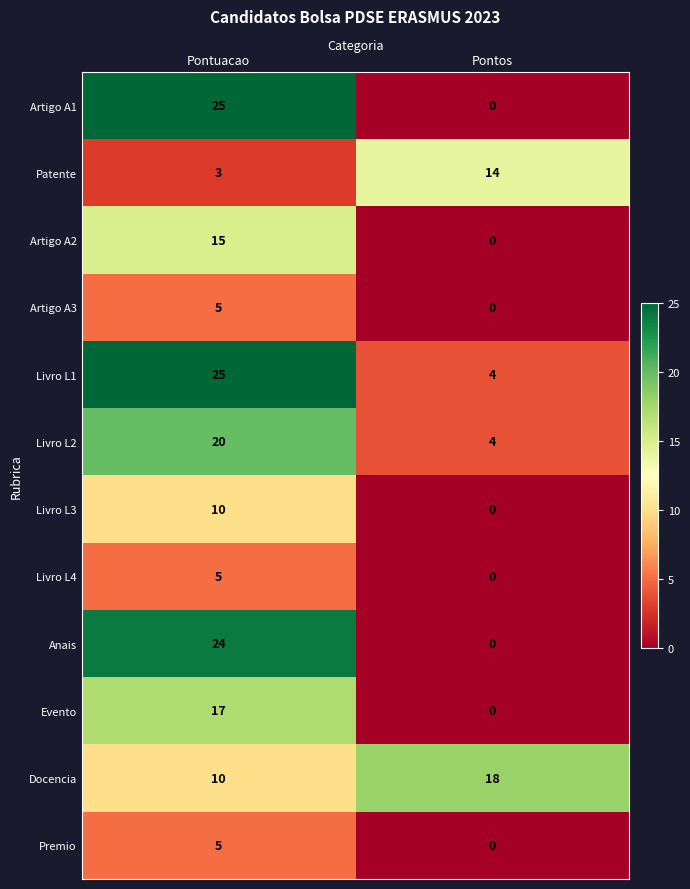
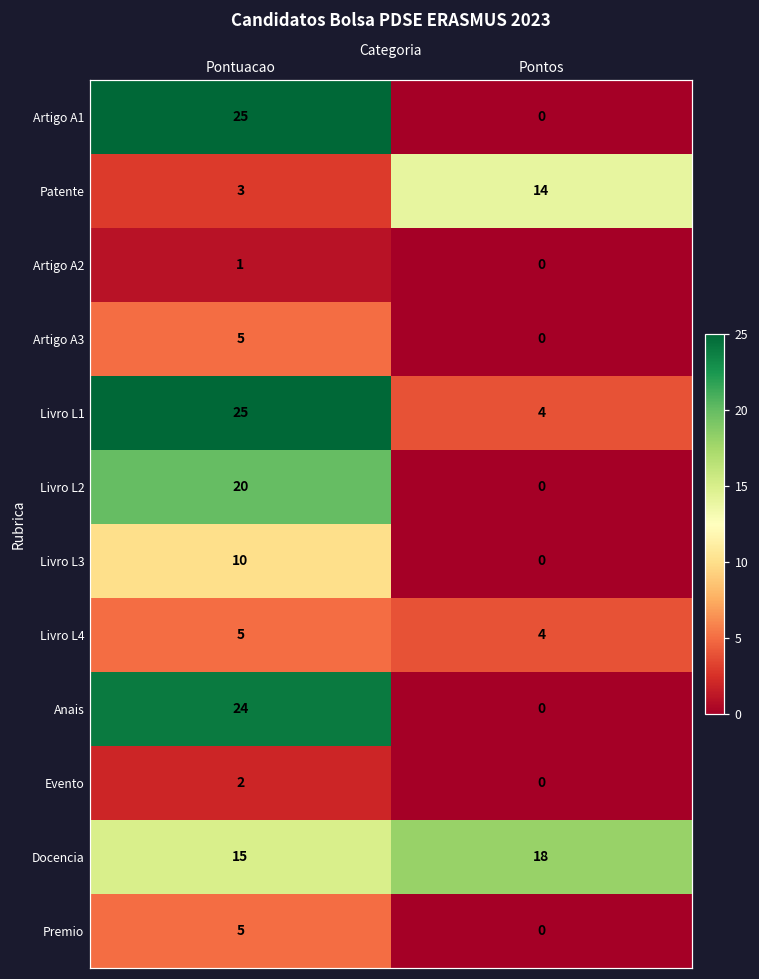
  {
    "Artigo A1": {
      "Pontuacao": 25,
      "Pontos": 0
    },
    "Patente": {
      "Pontuacao": 3,
      "Pontos": 14
    },
    "Artigo A2": {
-     "Pontuacao": 15,
+     "Pontuacao": 1,
      "Pontos": 0
    },
    "Artigo A3": {
      "Pontuacao": 5,
      "Pontos": 0
    },
    "Livro L1": {
      "Pontuacao": 25,
      "Pontos": 4
    },
    "Livro L2": {
      "Pontuacao": 20,
-     "Pontos": 4
+     "Pontos": 0
    },
    "Livro L3": {
      "Pontuacao": 10,
      "Pontos": 0
    },
    "Livro L4": {
      "Pontuacao": 5,
-     "Pontos": 0
+     "Pontos": 4
    },
    "Anais": {
      "Pontuacao": 24,
      "Pontos": 0
    },
    "Evento": {
-     "Pontuacao": 17,
+     "Pontuacao": 2,
      "Pontos": 0
    },
    "Docencia": {
-     "Pontuacao": 10,
+     "Pontuacao": 15,
      "Pontos": 18
    },
    "Premio": {
      "Pontuacao": 5,
      "Pontos": 0
    }
  }
